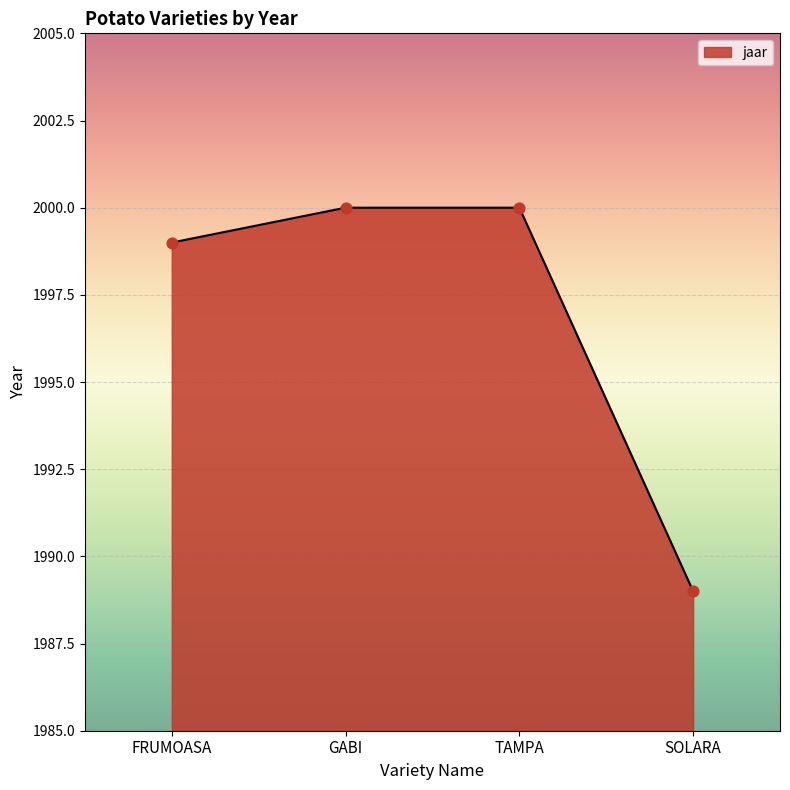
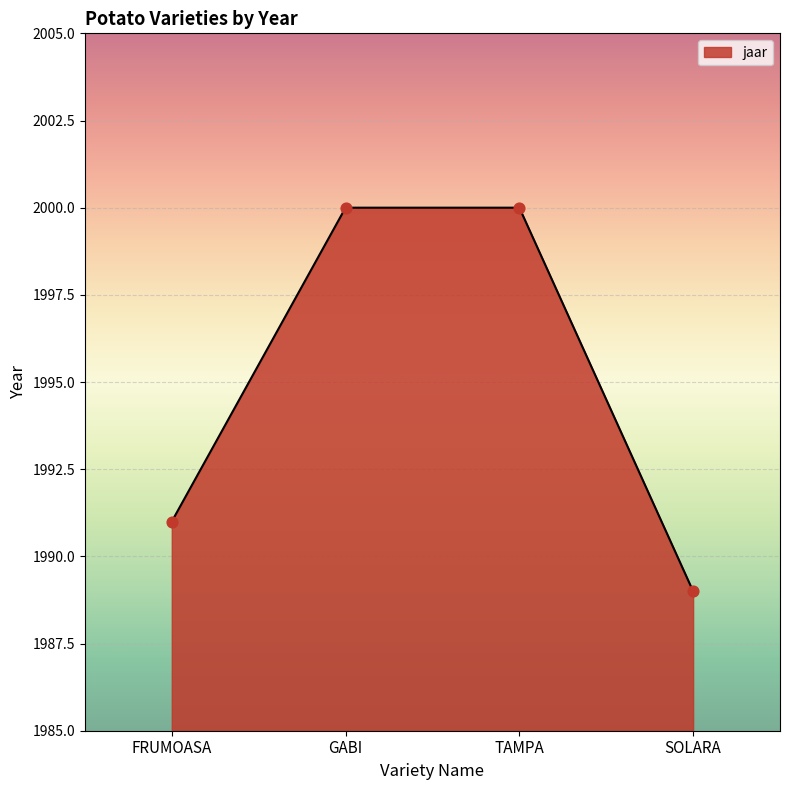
  {
-   "FRUMOASA": 1999,
+   "FRUMOASA": 1991,
    "GABI": 2000,
    "TAMPA": 2000,
    "SOLARA": 1989
  }
